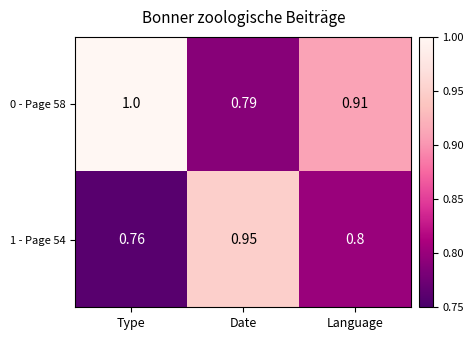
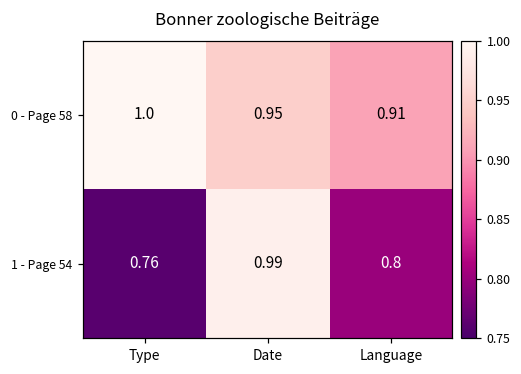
  {
    "0 - Page 58": {
      "Type": 1.0,
-     "Date": 0.79,
+     "Date": 0.95,
      "Language": 0.91
    },
    "1 - Page 54": {
      "Type": 0.76,
-     "Date": 0.95,
+     "Date": 0.99,
      "Language": 0.8
    }
  }
